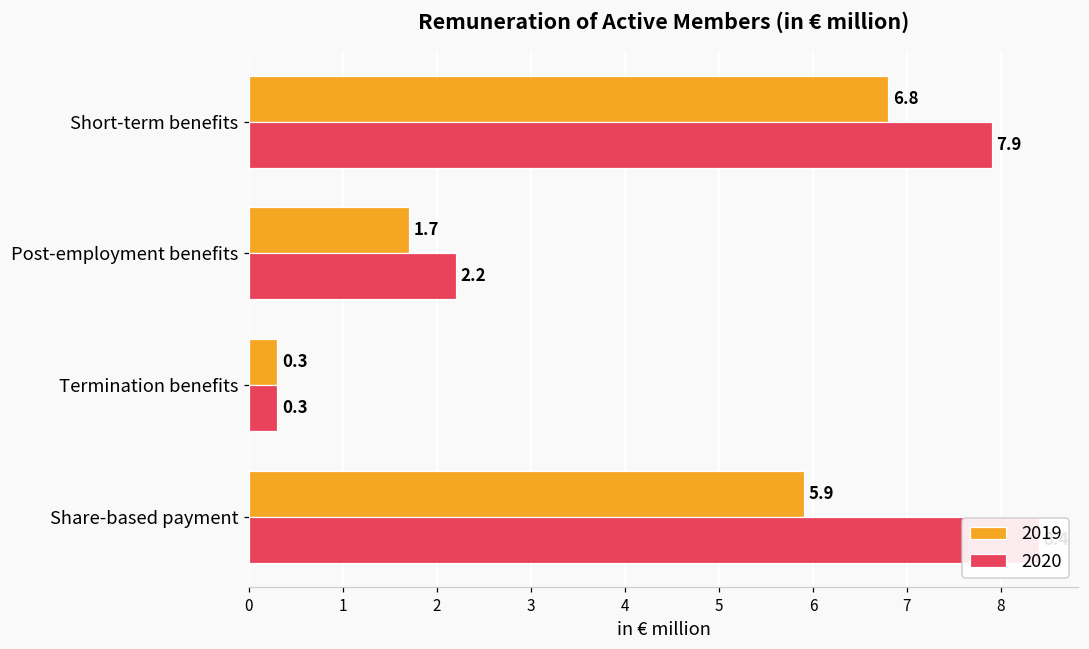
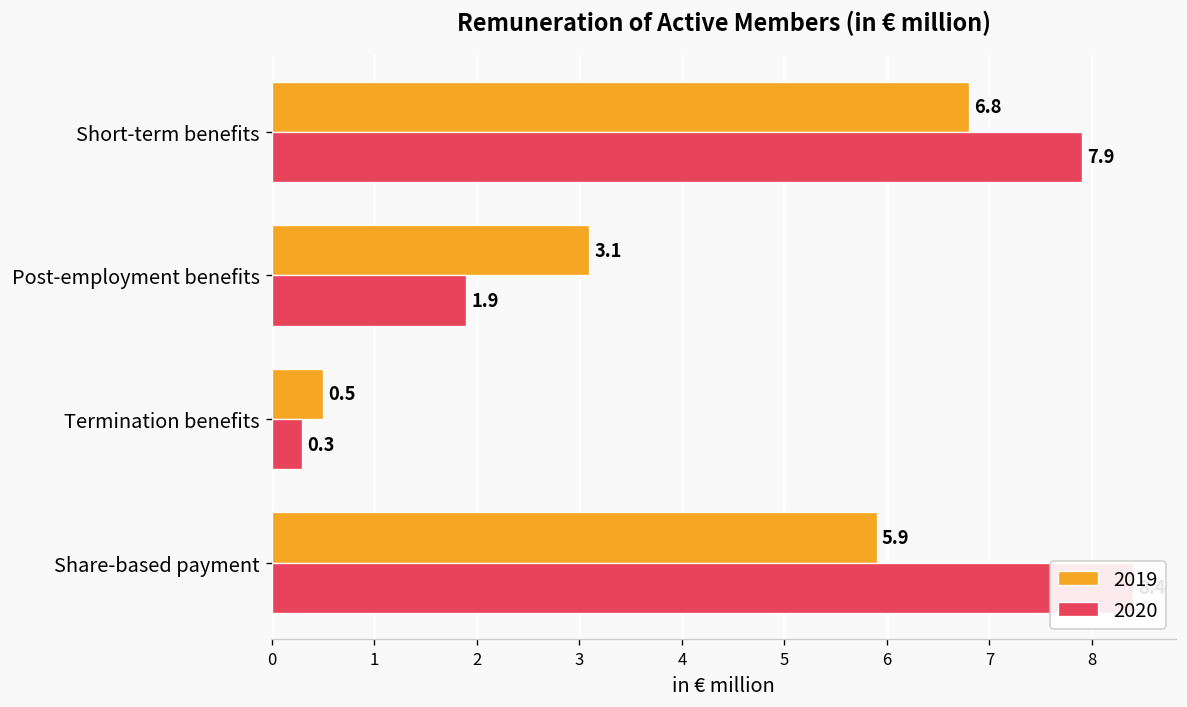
  {
    "2019": {
      "Short-term benefits": 6.8,
-     "Post-employment benefits": 1.7,
-     "Termination benefits": 0.3,
+     "Post-employment benefits": 3.1,
+     "Termination benefits": 0.5,
      "Share-based payment": 5.9
    },
    "2020": {
      "Short-term benefits": 7.9,
-     "Post-employment benefits": 2.2,
+     "Post-employment benefits": 1.9,
      "Termination benefits": 0.3
    }
  }
